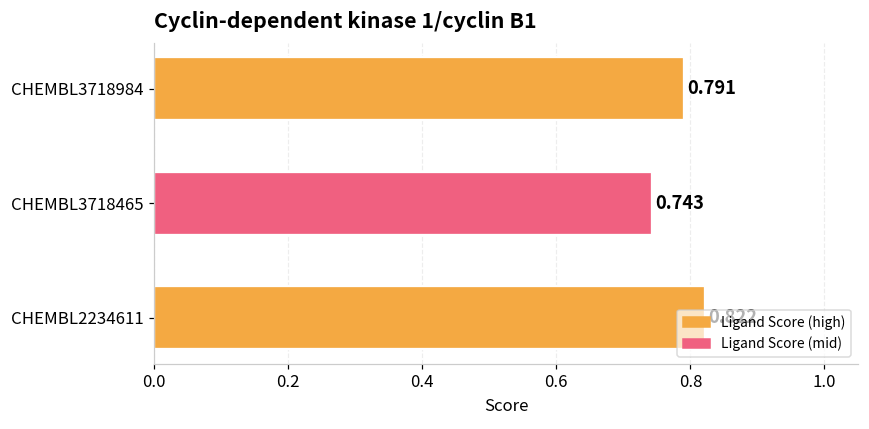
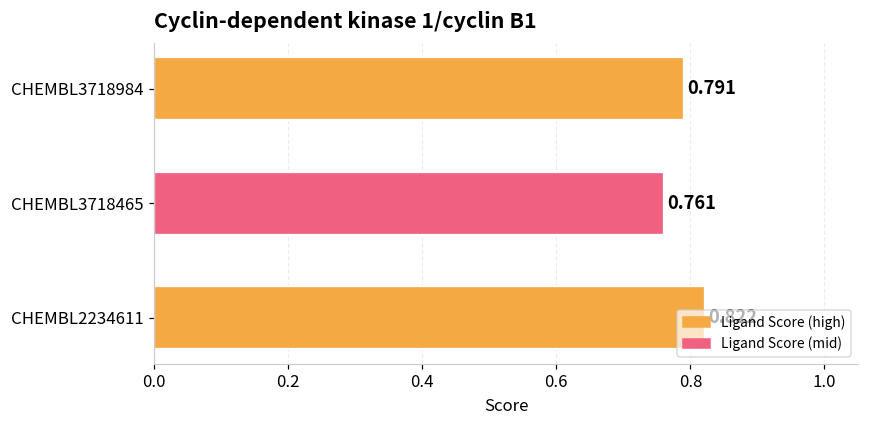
  {
    "CHEMBL3718984": 0.791,
-   "CHEMBL3718465": 0.743
+   "CHEMBL3718465": 0.761
  }
